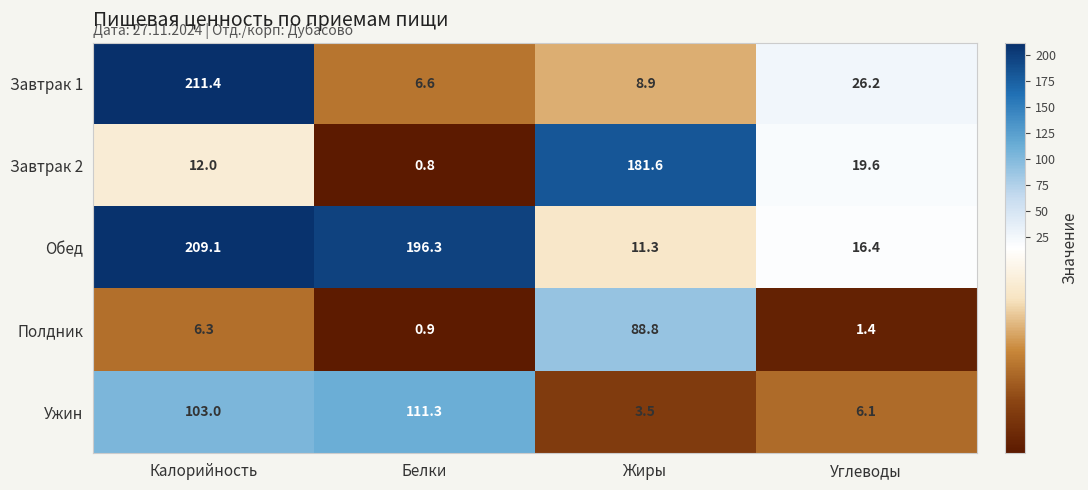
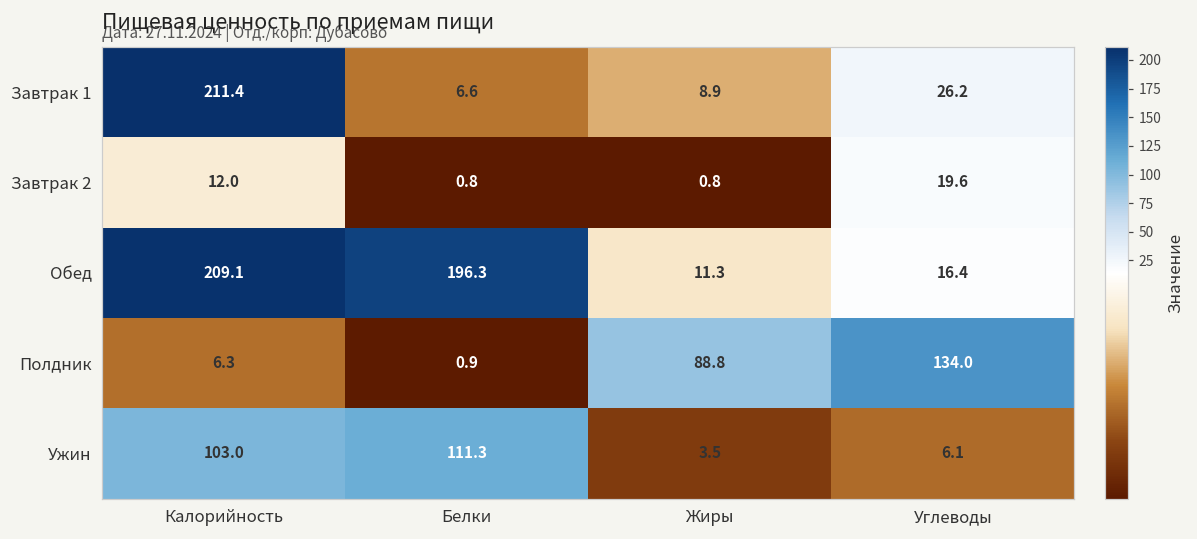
  {
    "Завтрак 1": {
      "Калорийность": 211.4,
      "Белки": 6.6,
      "Жиры": 8.9,
      "Углеводы": 26.2
    },
    "Завтрак 2": {
      "Калорийность": 12.0,
      "Белки": 0.8,
-     "Жиры": 181.6,
+     "Жиры": 0.8,
      "Углеводы": 19.6
    },
    "Обед": {
      "Калорийность": 209.1,
      "Белки": 196.3,
      "Жиры": 11.3,
      "Углеводы": 16.4
    },
    "Полдник": {
      "Калорийность": 6.3,
      "Белки": 0.9,
      "Жиры": 88.8,
-     "Углеводы": 1.4
+     "Углеводы": 134.0
    },
    "Ужин": {
      "Калорийность": 103.0,
      "Белки": 111.3,
      "Жиры": 3.5,
      "Углеводы": 6.1
    }
  }
